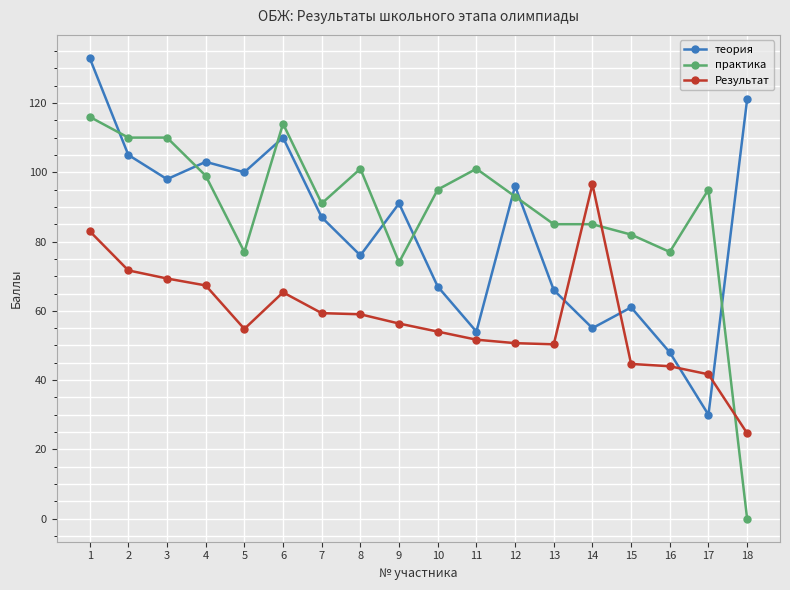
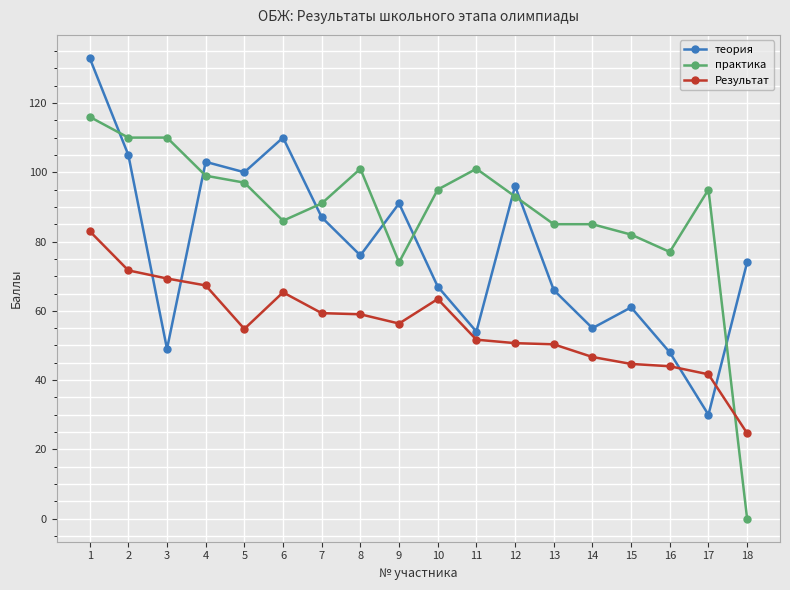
  {
    "теория": {
      "1": 133,
      "2": 105,
-     "3": 98,
+     "3": 49,
      "4": 103,
      "5": 100,
      "6": 110,
      "7": 87,
      "8": 76,
      "9": 91,
      "10": 67,
      "11": 54,
      "12": 96,
      "13": 66,
      "14": 55,
      "15": 61,
      "16": 48,
      "17": 30,
-     "18": 121
+     "18": 74
    },
    "практика": {
      "1": 116,
      "2": 110,
      "3": 110,
      "4": 99,
-     "5": 77,
-     "6": 114,
+     "5": 97,
+     "6": 86,
      "7": 91,
      "8": 101,
      "9": 74,
      "10": 95,
      "11": 101,
      "12": 93,
      "13": 85,
      "14": 85,
      "15": 82,
      "16": 77,
      "17": 95,
      "18": 0
    },
    "Результат": {
      "1": 83,
      "2": 72,
      "3": 69,
      "4": 67,
      "5": 55,
      "6": 65,
      "7": 59,
      "8": 59,
      "9": 56,
-     "10": 54,
+     "10": 63,
      "11": 52,
      "12": 51,
      "13": 50,
-     "14": 97,
+     "14": 47,
      "15": 45,
      "16": 44,
      "17": 42,
      "18": 25
    }
  }
